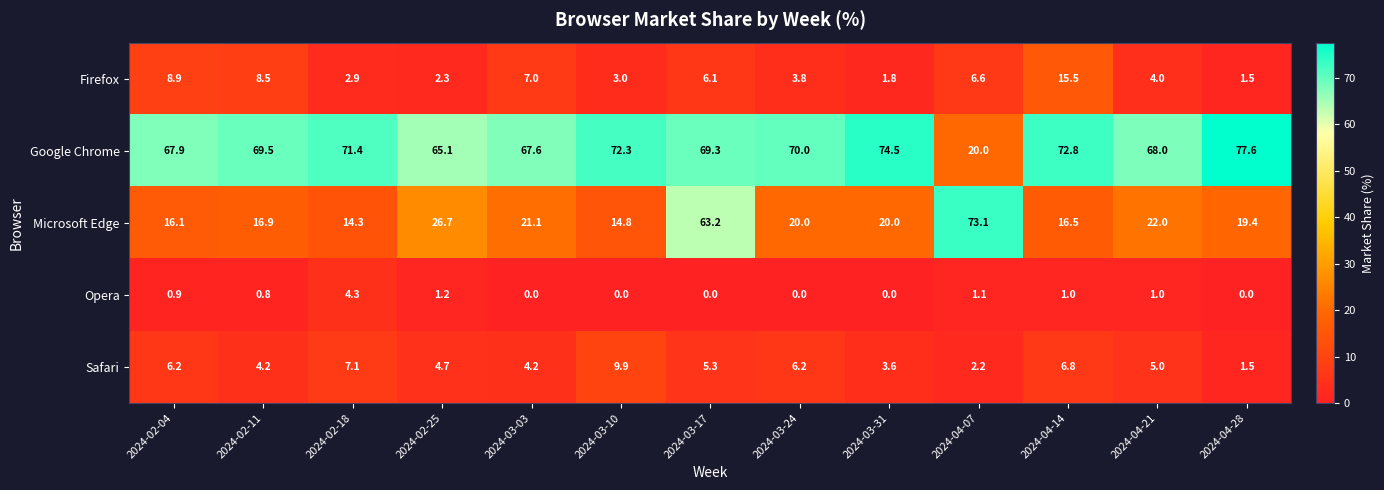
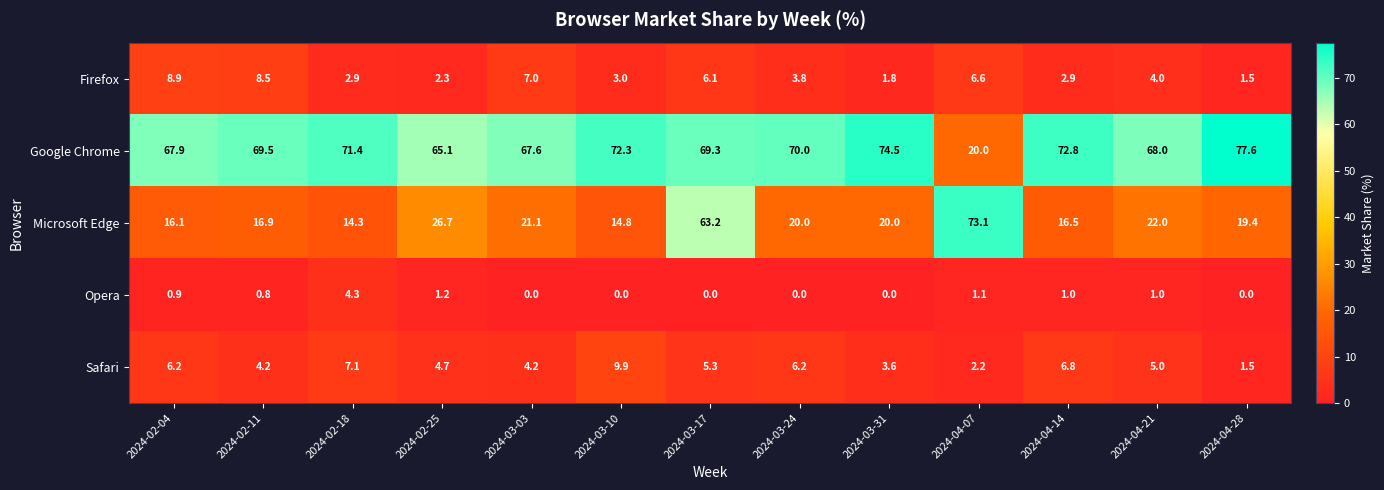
  {
    "Firefox": {
      "2024-02-04": 8.9,
      "2024-02-11": 8.5,
      "2024-02-18": 2.9,
      "2024-02-25": 2.3,
      "2024-03-03": 7.0,
      "2024-03-10": 3.0,
      "2024-03-17": 6.1,
      "2024-03-24": 3.8,
      "2024-03-31": 1.8,
      "2024-04-07": 6.6,
-     "2024-04-14": 15.5,
+     "2024-04-14": 2.9,
      "2024-04-21": 4.0,
      "2024-04-28": 1.5
    },
    "Google Chrome": {
      "2024-02-04": 67.9,
      "2024-02-11": 69.5,
      "2024-02-18": 71.4,
      "2024-02-25": 65.1,
      "2024-03-03": 67.6,
      "2024-03-10": 72.3,
      "2024-03-17": 69.3,
      "2024-03-24": 70.0,
      "2024-03-31": 74.5,
      "2024-04-07": 20.0,
      "2024-04-14": 72.8,
      "2024-04-21": 68.0,
      "2024-04-28": 77.6
    },
    "Microsoft Edge": {
      "2024-02-04": 16.1,
      "2024-02-11": 16.9,
      "2024-02-18": 14.3,
      "2024-02-25": 26.7,
      "2024-03-03": 21.1,
      "2024-03-10": 14.8,
      "2024-03-17": 63.2,
      "2024-03-24": 20.0,
      "2024-03-31": 20.0,
      "2024-04-07": 73.1,
      "2024-04-14": 16.5,
      "2024-04-21": 22.0,
      "2024-04-28": 19.4
    },
    "Opera": {
      "2024-02-04": 0.9,
      "2024-02-11": 0.8,
      "2024-02-18": 4.3,
      "2024-02-25": 1.2,
      "2024-03-03": 0.0,
      "2024-03-10": 0.0,
      "2024-03-17": 0.0,
      "2024-03-24": 0.0,
      "2024-03-31": 0.0,
      "2024-04-07": 1.1,
      "2024-04-14": 1.0,
      "2024-04-21": 1.0,
      "2024-04-28": 0.0
    },
    "Safari": {
      "2024-02-04": 6.2,
      "2024-02-11": 4.2,
      "2024-02-18": 7.1,
      "2024-02-25": 4.7,
      "2024-03-03": 4.2,
      "2024-03-10": 9.9,
      "2024-03-17": 5.3,
      "2024-03-24": 6.2,
      "2024-03-31": 3.6,
      "2024-04-07": 2.2,
      "2024-04-14": 6.8,
      "2024-04-21": 5.0,
      "2024-04-28": 1.5
    }
  }
